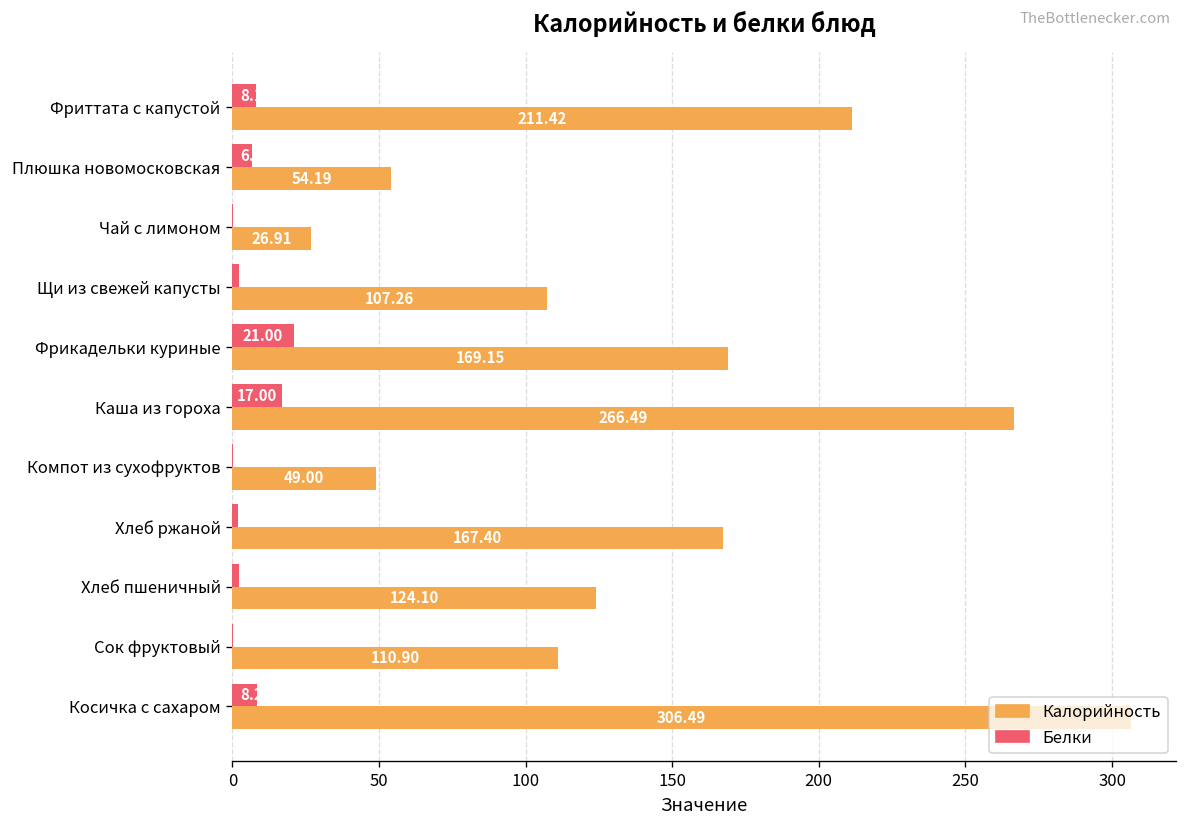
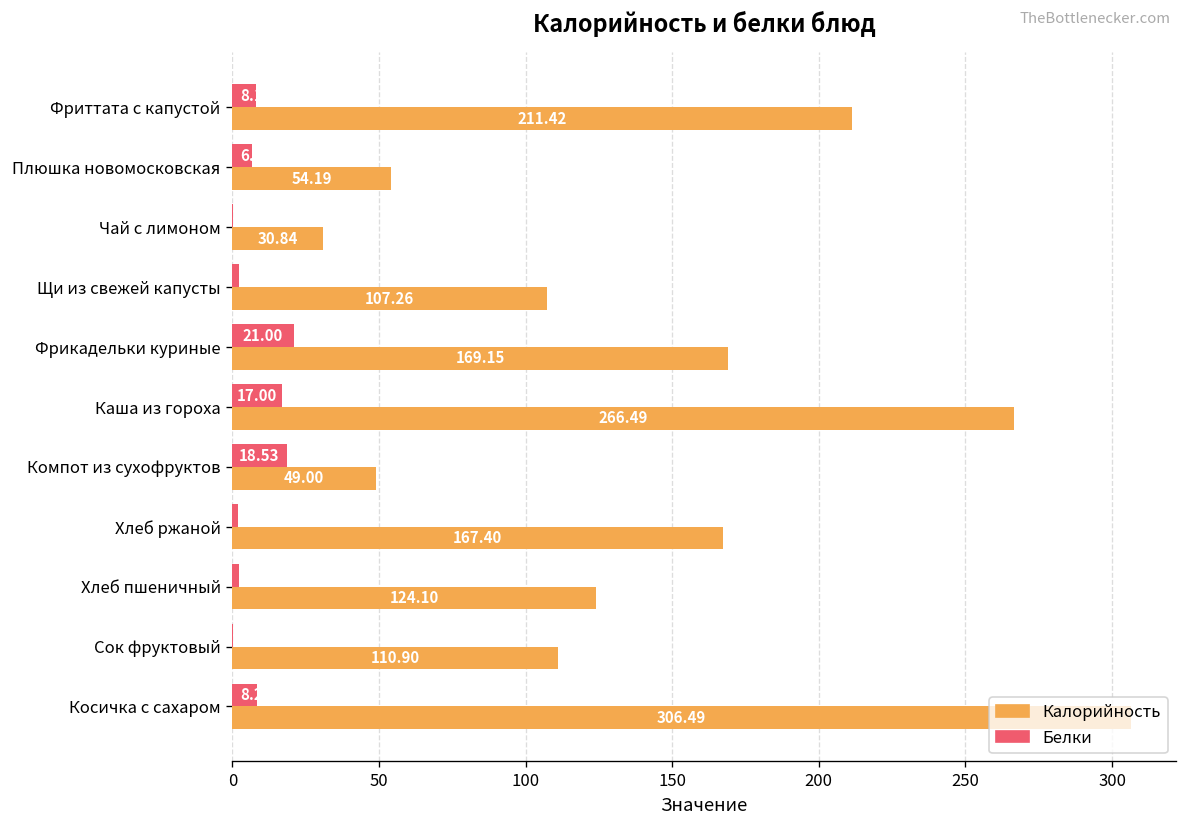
  {
    "Калорийность": {
      "Фриттата с капустой": 211.42,
      "Плюшка новомосковская": 54.19,
-     "Чай с лимоном": 26.91,
+     "Чай с лимоном": 30.84,
      "Щи из свежей капусты": 107.26,
      "Фрикадельки куриные": 169.15,
      "Каша из гороха": 266.49,
      "Компот из сухофруктов": 49.00,
      "Хлеб ржаной": 167.40,
      "Хлеб пшеничный": 124.10,
      "Сок фруктовый": 110.90
    },
    "Белки": {
      "Фриттата с капустой": 8,
      "Плюшка новомосковская": 7,
      "Щи из свежей капусты": 2,
-     "Компот из сухофруктов": 0,
+     "Компот из сухофруктов": 19,
      "Хлеб ржаной": 2,
      "Хлеб пшеничный": 2,
      "Косичка с сахаром": 8
    }
  }
